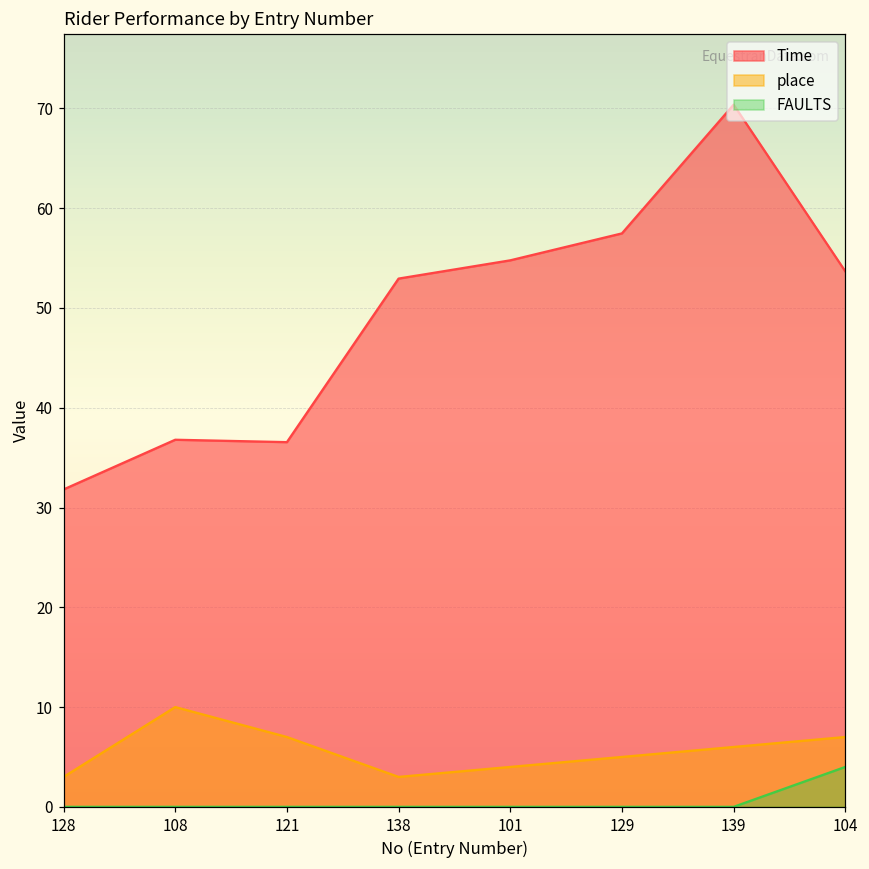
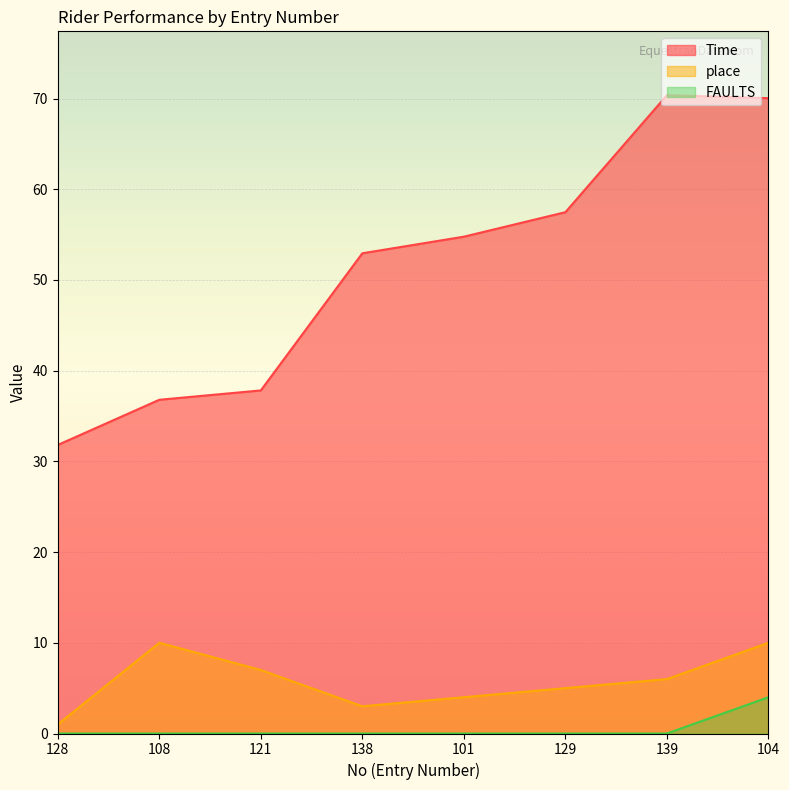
  {
    "Time": {
      "128": 32,
      "108": 37,
-     "121": 37,
+     "121": 38,
      "138": 53,
      "101": 55,
      "129": 57,
-     "104": 54
+     "104": 70
    },
    "place": {
-     "128": 3,
+     "128": 1,
      "108": 10,
      "121": 7,
      "138": 3,
      "101": 4,
      "129": 5,
      "139": 6,
-     "104": 7
+     "104": 10
    },
    "FAULTS": {
      "128": 0,
      "108": 0,
      "121": 0,
      "138": 0,
      "101": 0,
      "129": 0,
      "139": 0,
      "104": 4
    }
  }
